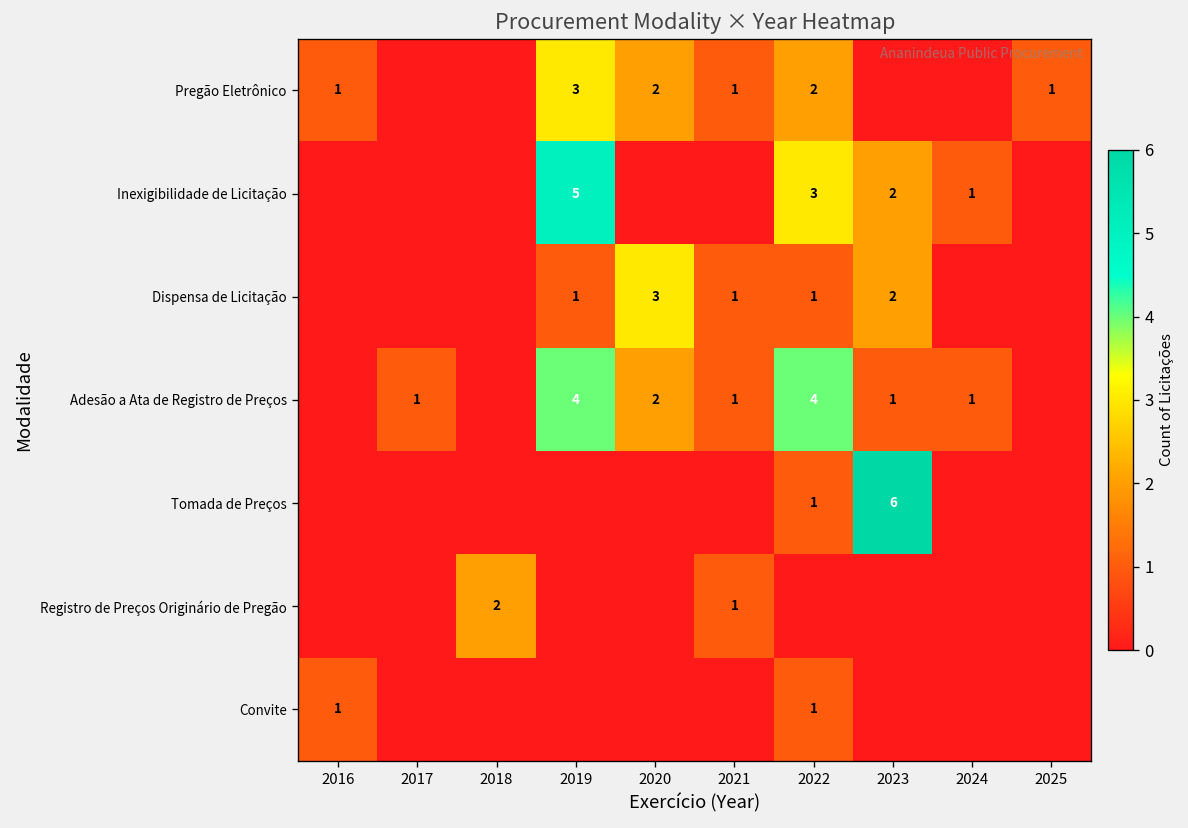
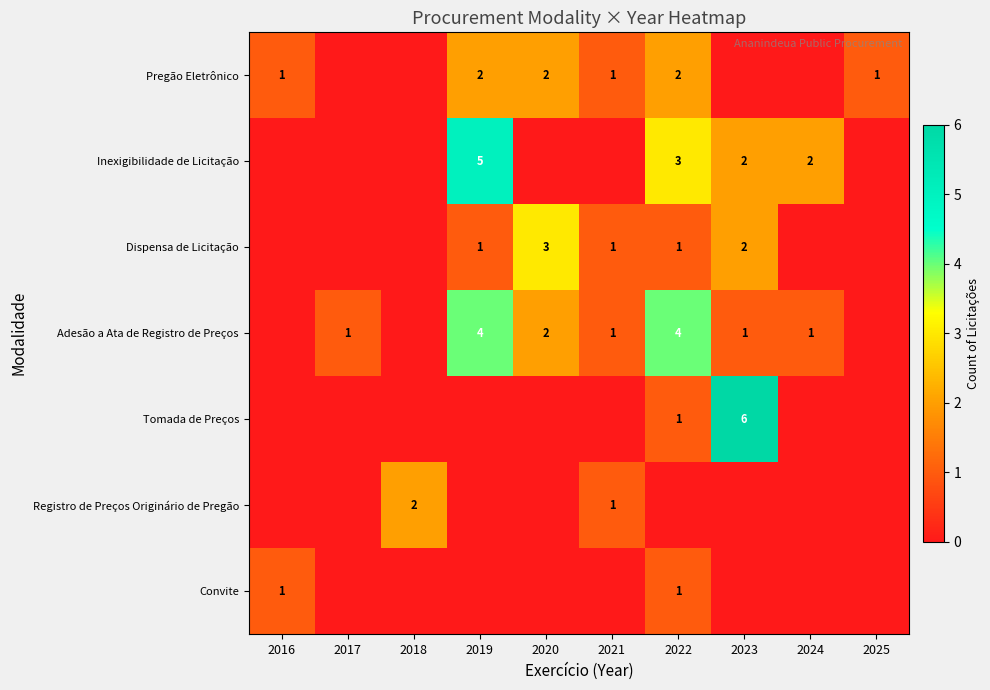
  {
    "Pregão Eletrônico": {
      "2016": 1,
-     "2019": 3,
+     "2019": 2,
      "2020": 2,
      "2021": 1,
      "2022": 2,
      "2025": 1
    },
    "Inexigibilidade de Licitação": {
      "2019": 5,
      "2022": 3,
      "2023": 2,
-     "2024": 1
+     "2024": 2
    },
    "Dispensa de Licitação": {
      "2019": 1,
      "2020": 3,
      "2021": 1,
      "2022": 1,
      "2023": 2
    },
    "Adesão a Ata de Registro de Preços": {
      "2017": 1,
      "2019": 4,
      "2020": 2,
      "2021": 1,
      "2022": 4,
      "2023": 1,
      "2024": 1
    },
    "Tomada de Preços": {
      "2022": 1,
      "2023": 6
    },
    "Registro de Preços Originário de Pregão": {
      "2018": 2,
      "2021": 1
    },
    "Convite": {
      "2016": 1,
      "2022": 1
    }
  }
